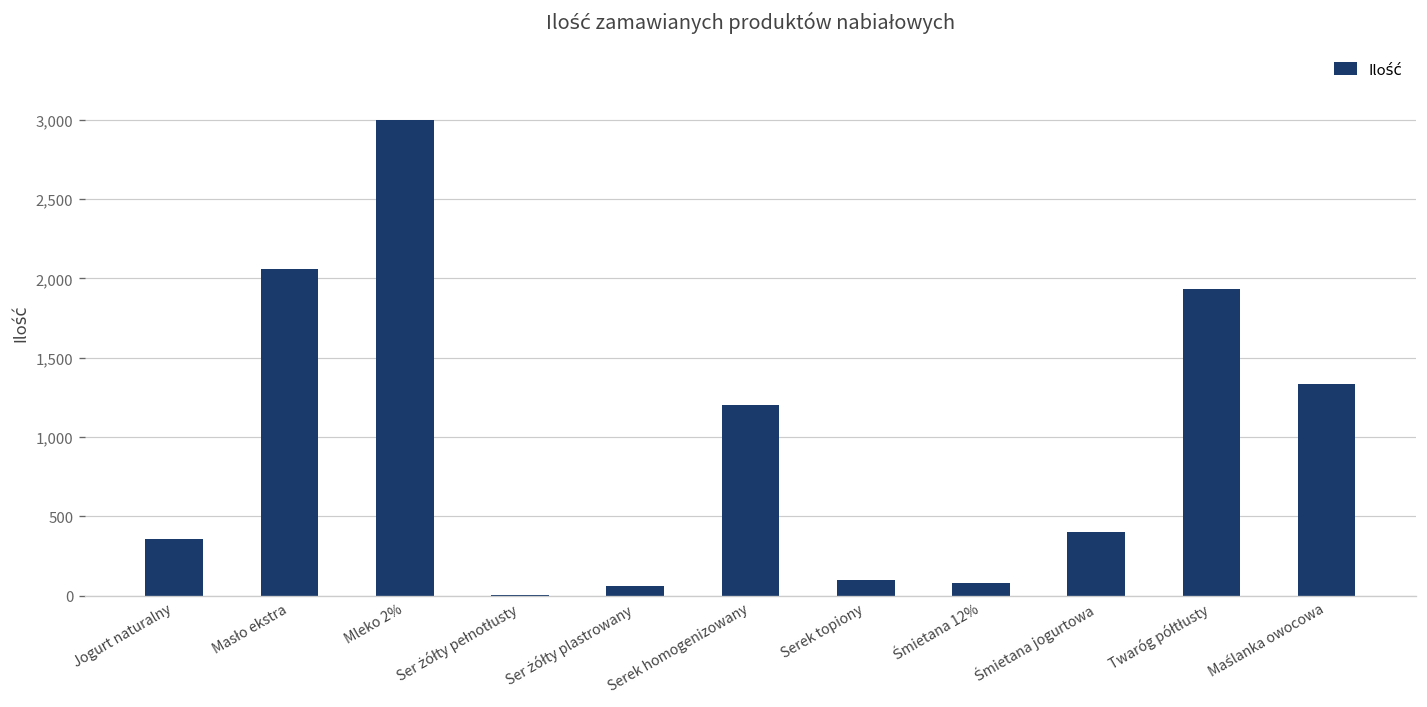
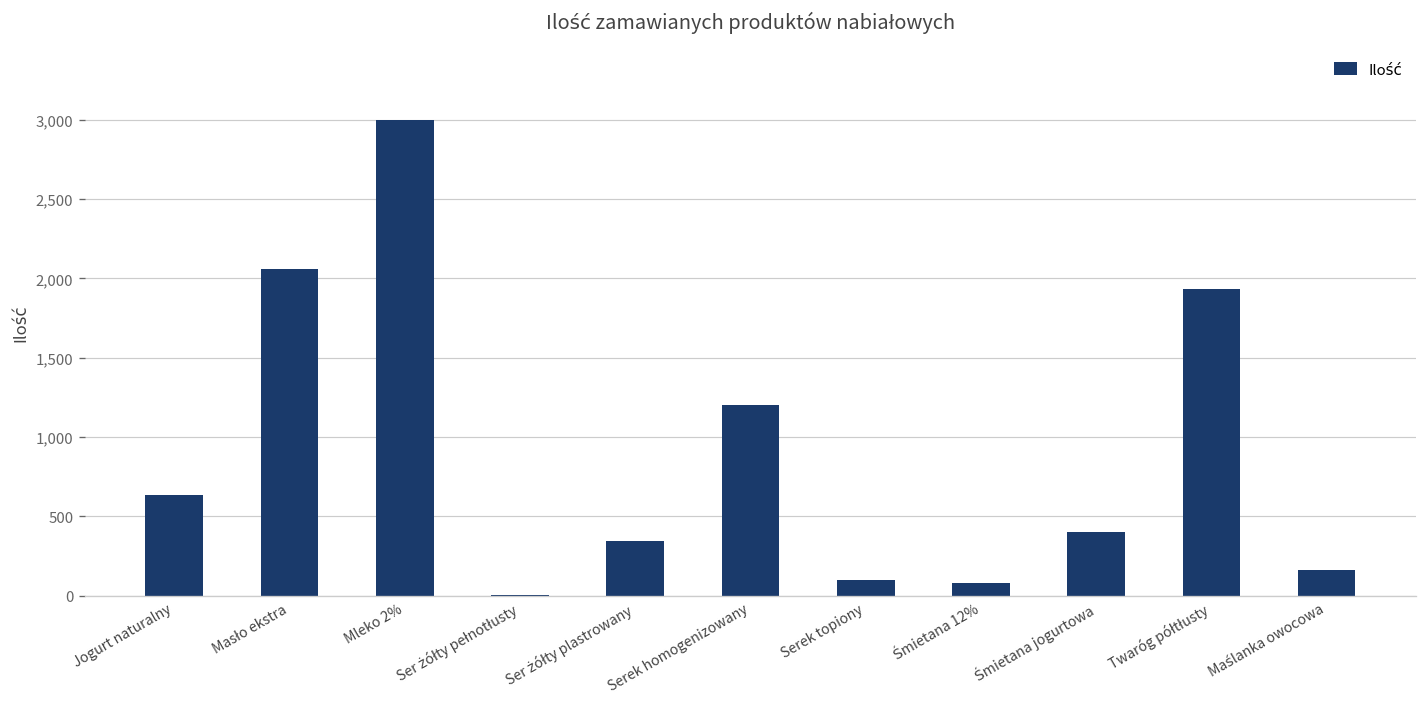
  {
-   "Jogurt naturalny": "360",
+   "Jogurt naturalny": "630",
    "Masło ekstra": "2,060",
    "Mleko 2%": "3,000",
-   "Ser żółty plastrowany": "60",
+   "Ser żółty plastrowany": "350",
    "Serek homogenizowany": "1,200",
    "Serek topiony": "100",
    "Śmietana 12%": "80",
    "Śmietana jogurtowa": "400",
    "Twaróg półtłusty": "1,940",
-   "Maślanka owocowa": "1,330"
+   "Maślanka owocowa": "160"
  }
